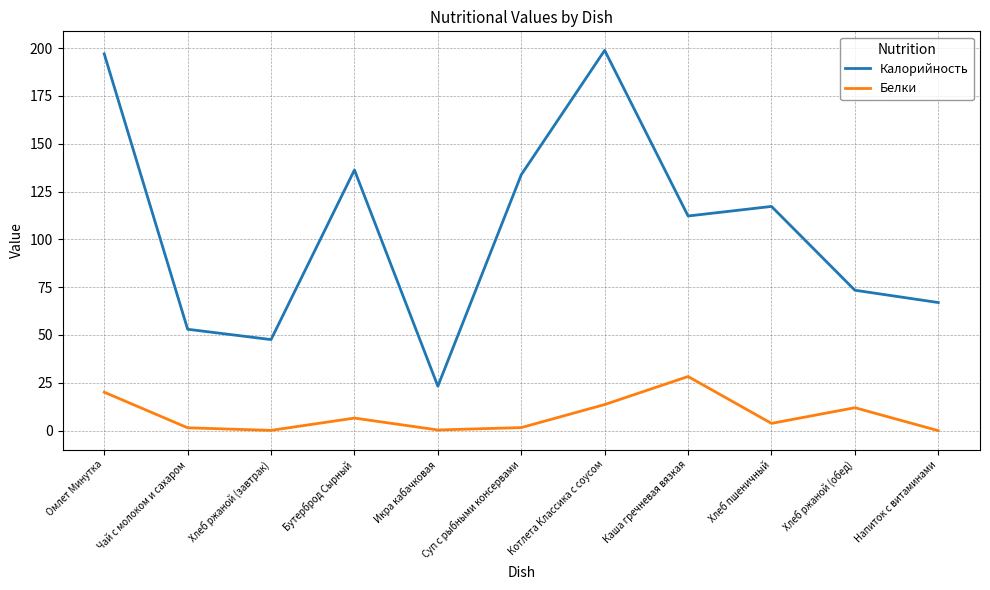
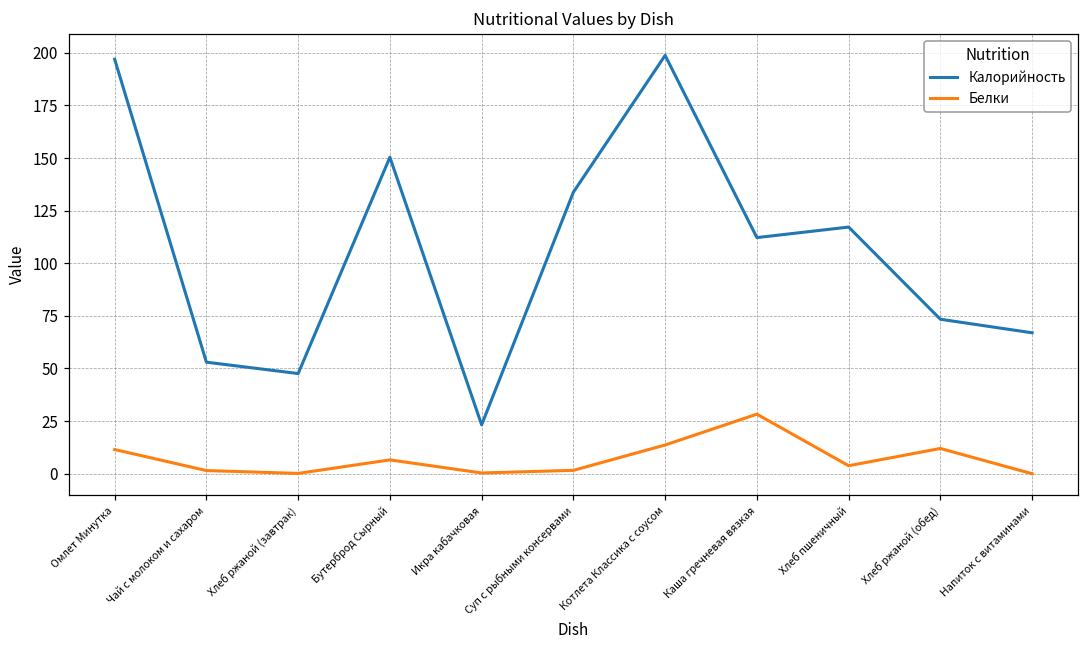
  {
    "Калорийность": {
      "Омлет Минутка": 197,
      "Чай с молоком и сахаром": 53,
      "Хлеб ржаной (завтрак)": 48,
-     "Бутерброд Сырный": 136,
+     "Бутерброд Сырный": 150,
      "Икра кабачковая": 23,
      "Суп с рыбными консервами": 134,
      "Котлета Классика с соусом": 199,
      "Каша гречневая вязкая": 112,
      "Хлеб пшеничный": 117,
      "Хлеб ржаной (обед)": 73,
      "Напиток с витаминами": 67
    },
    "Белки": {
-     "Омлет Минутка": 20,
+     "Омлет Минутка": 12,
      "Чай с молоком и сахаром": 2,
      "Хлеб ржаной (завтрак)": 0,
      "Бутерброд Сырный": 7,
      "Икра кабачковая": 0,
      "Суп с рыбными консервами": 2,
      "Котлета Классика с соусом": 14,
      "Каша гречневая вязкая": 28,
      "Хлеб пшеничный": 4,
      "Хлеб ржаной (обед)": 12,
      "Напиток с витаминами": 0
    }
  }
